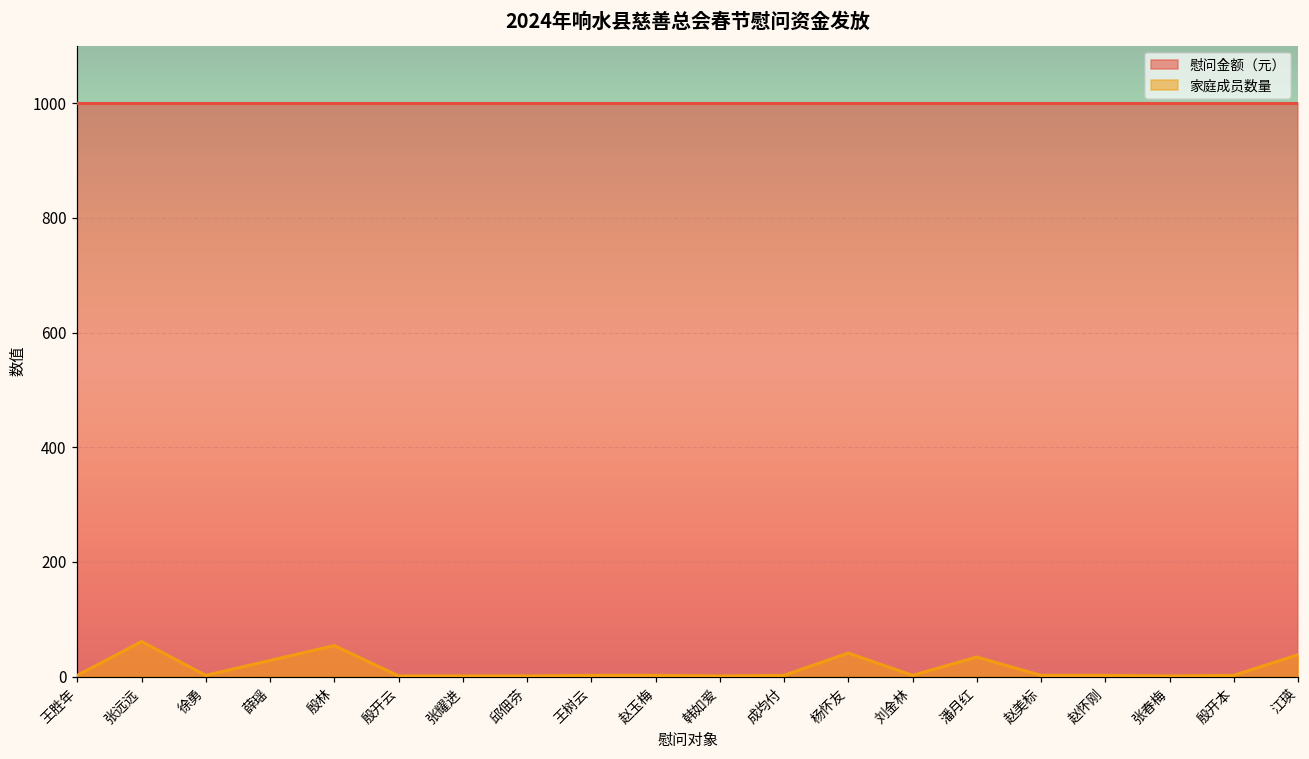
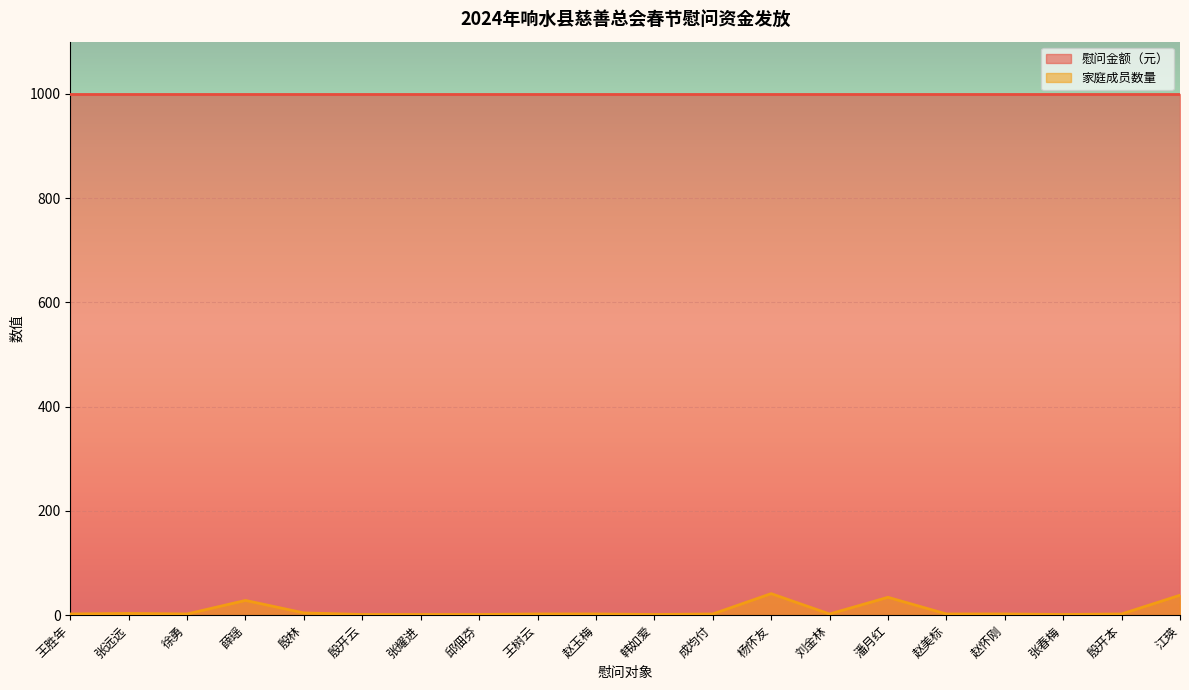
  {
    "慰问金额（元）": {
      "王胜年": 1000,
      "张远远": 1000,
      "徐勇": 1000,
      "薛瑶": 1000,
      "殷林": 1000,
      "殷开云": 1000,
      "张耀进": 1000,
      "邱佃芬": 1000,
      "王树云": 1000,
      "赵玉梅": 1000,
      "韩如爱": 1000,
      "成均付": 1000,
      "杨怀友": 1000,
      "刘金林": 1000,
      "潘月红": 1000,
      "赵美标": 1000,
      "赵怀刚": 1000,
      "张春梅": 1000,
      "殷开本": 1000,
      "江瑛": 1000
    },
    "家庭成员数量": {
      "王胜年": 0,
-     "张远远": 60,
+     "张远远": 0,
      "徐勇": 0,
      "薛瑶": 30,
-     "殷林": 50,
+     "殷林": 0,
      "殷开云": 0,
      "张耀进": 0,
      "邱佃芬": 0,
      "王树云": 0,
      "赵玉梅": 0,
      "韩如爱": 0,
      "成均付": 0,
      "杨怀友": 40,
      "刘金林": 0,
      "潘月红": 30,
      "赵美标": 0,
      "赵怀刚": 0,
      "张春梅": 0,
      "殷开本": 0,
      "江瑛": 40
    }
  }
